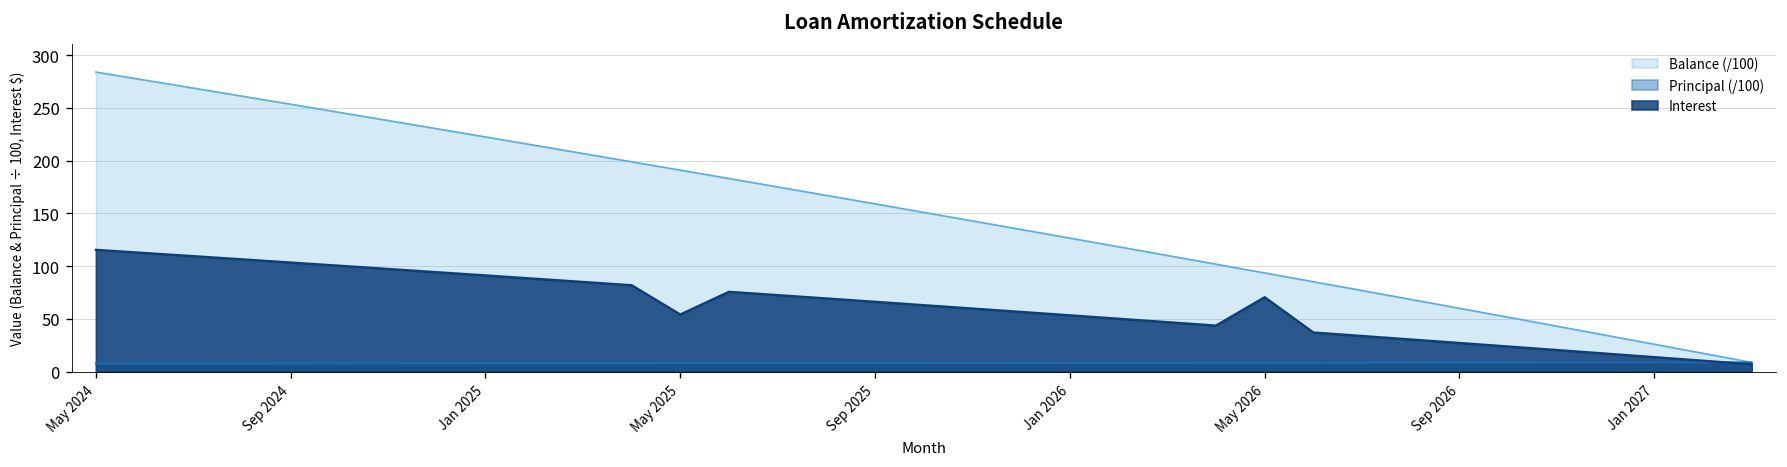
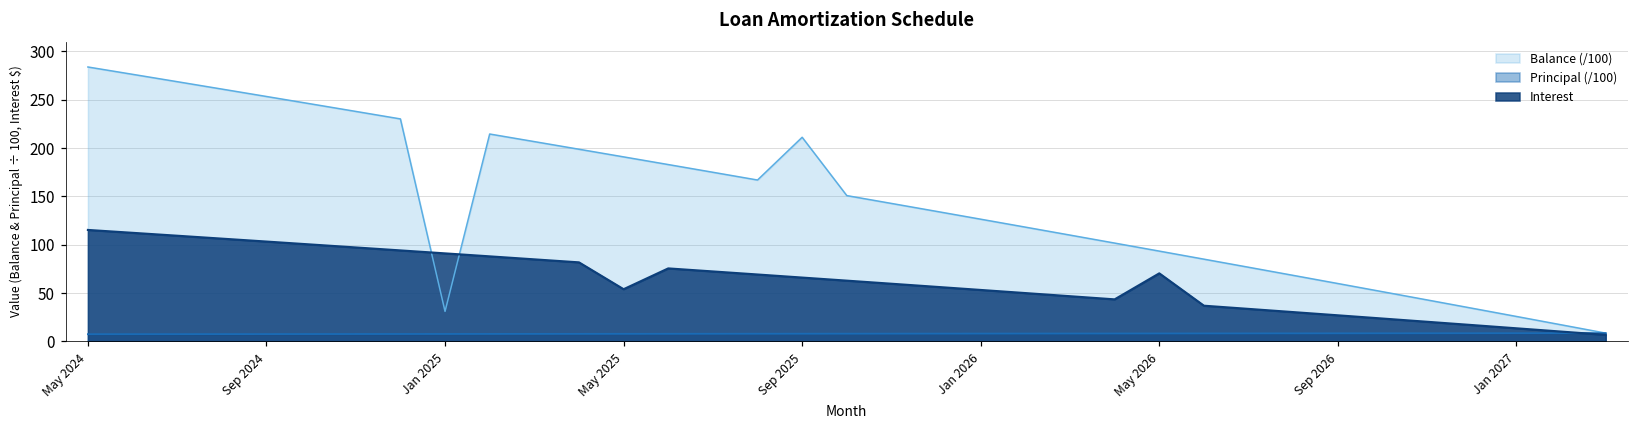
  {
    "Balance (/100)": {
      "May 2024": 280,
      "Sep 2024": 250,
-     "Jan 2025": 220,
+     "Jan 2025": 30,
      "May 2025": 190,
-     "Sep 2025": 160,
+     "Sep 2025": 210,
      "Jan 2026": 130,
      "May 2026": 90,
      "Sep 2026": 60,
      "Jan 2027": 30
    },
    "Principal (/100)": {
      "May 2024": 10,
      "Sep 2024": 10,
      "Jan 2025": 10,
      "May 2025": 10,
      "Sep 2025": 10,
      "Jan 2026": 10,
      "May 2026": 10,
      "Sep 2026": 10,
      "Jan 2027": 10
    },
    "Interest": {
      "May 2024": 120,
      "Sep 2024": 100,
      "Jan 2025": 90,
      "May 2025": 50,
      "Sep 2025": 70,
      "Jan 2026": 50,
      "May 2026": 70,
      "Sep 2026": 30,
      "Jan 2027": 10
    }
  }
